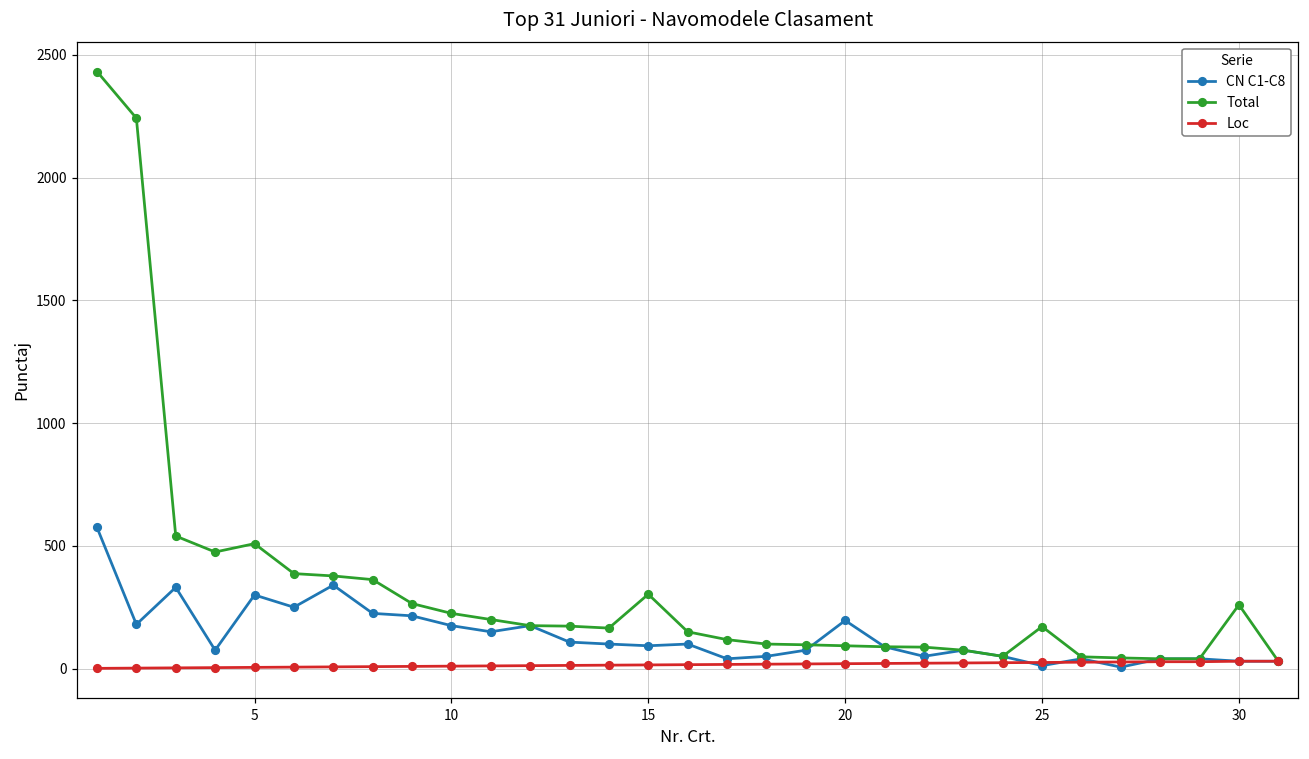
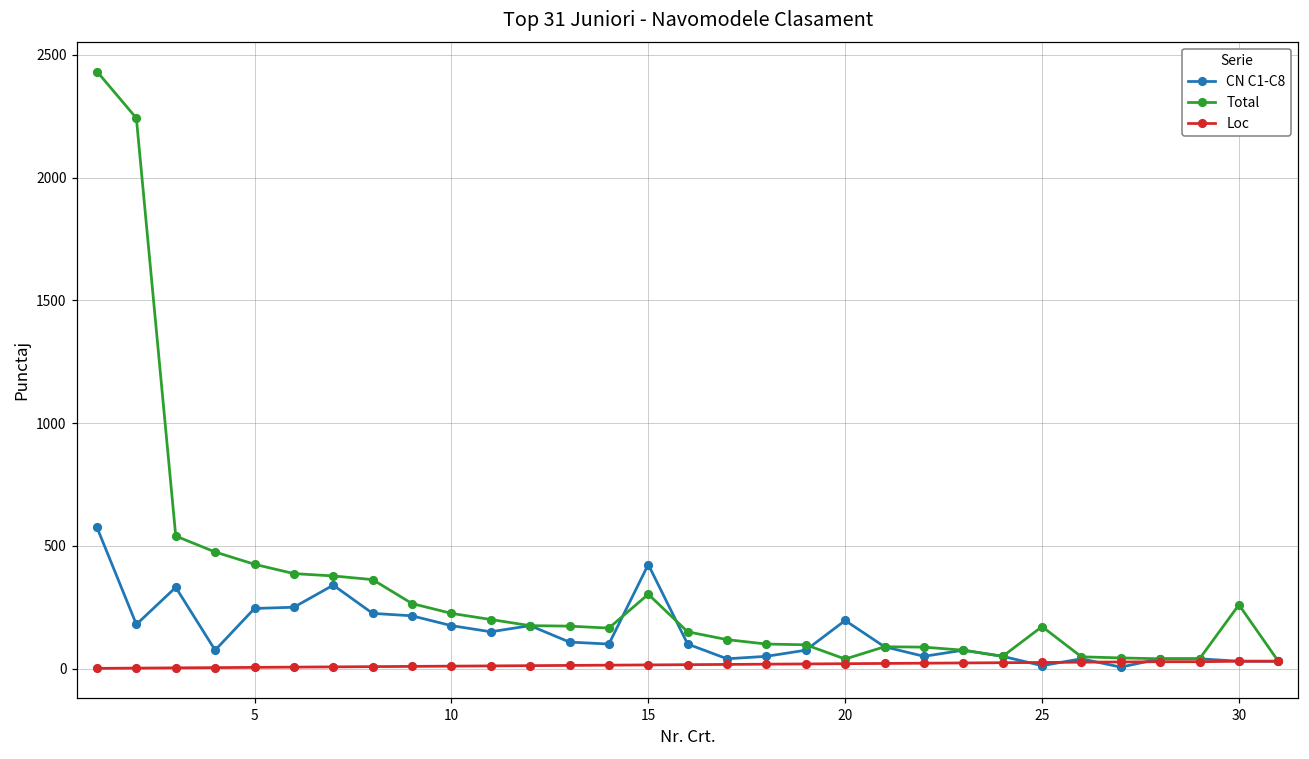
  {
    "CN C1-C8": {
-     "5": 300,
+     "5": 250,
      "10": 180,
-     "15": 90,
+     "15": 420,
      "20": 200,
      "25": 10
    },
    "Total": {
-     "5": 510,
+     "5": 430,
      "10": 230,
      "15": 300,
-     "20": 90,
+     "20": 40,
      "25": 170,
      "30": 260
    },
    "Loc": {
      "5": 10,
      "10": 10,
      "15": 20,
      "20": 20,
      "25": 30
    }
  }
